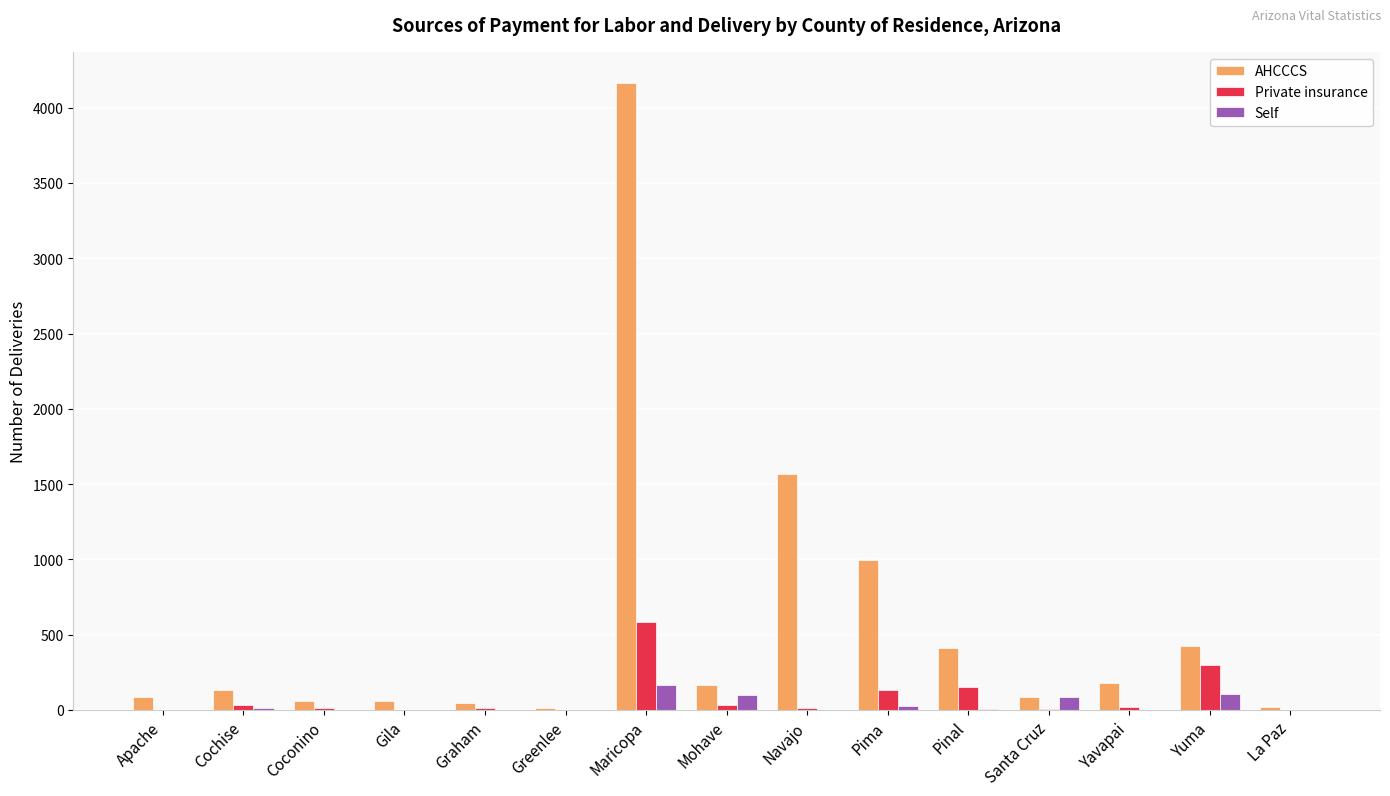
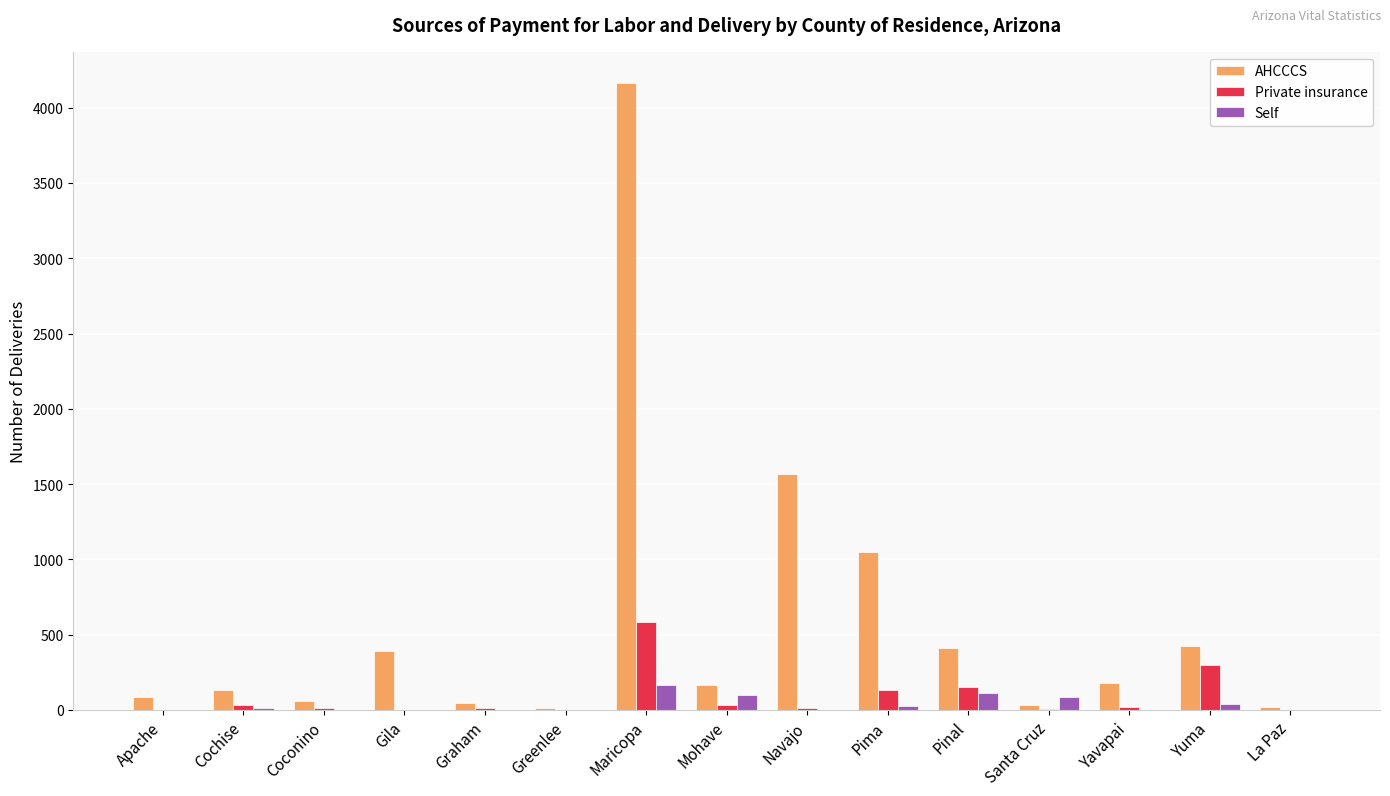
  {
    "AHCCCS": {
      "Apache": 90,
      "Cochise": 130,
      "Coconino": 60,
-     "Gila": 60,
+     "Gila": 390,
      "Graham": 50,
      "Maricopa": 4160,
      "Mohave": 170,
      "Navajo": 1570,
-     "Pima": 1000,
+     "Pima": 1050,
      "Pinal": 410,
-     "Santa Cruz": 90,
+     "Santa Cruz": 30,
      "Yavapai": 180,
      "Yuma": 420,
      "La Paz": 20
    },
    "Private insurance": {
      "Apache": 0,
      "Cochise": 30,
      "Gila": 0,
      "Greenlee": 0,
      "Maricopa": 590,
      "Mohave": 30,
      "Pima": 130,
      "Pinal": 150,
      "Yavapai": 20,
      "Yuma": 300,
      "La Paz": 0
    },
    "Self": {
      "Apache": 0,
      "Coconino": 0,
      "Gila": 0,
      "Graham": 0,
      "Greenlee": 0,
      "Maricopa": 170,
      "Mohave": 100,
      "Navajo": 0,
      "Pima": 30,
-     "Pinal": 10,
+     "Pinal": 120,
      "Santa Cruz": 90,
      "Yavapai": 0,
-     "Yuma": 110,
+     "Yuma": 40,
      "La Paz": 0
    }
  }
